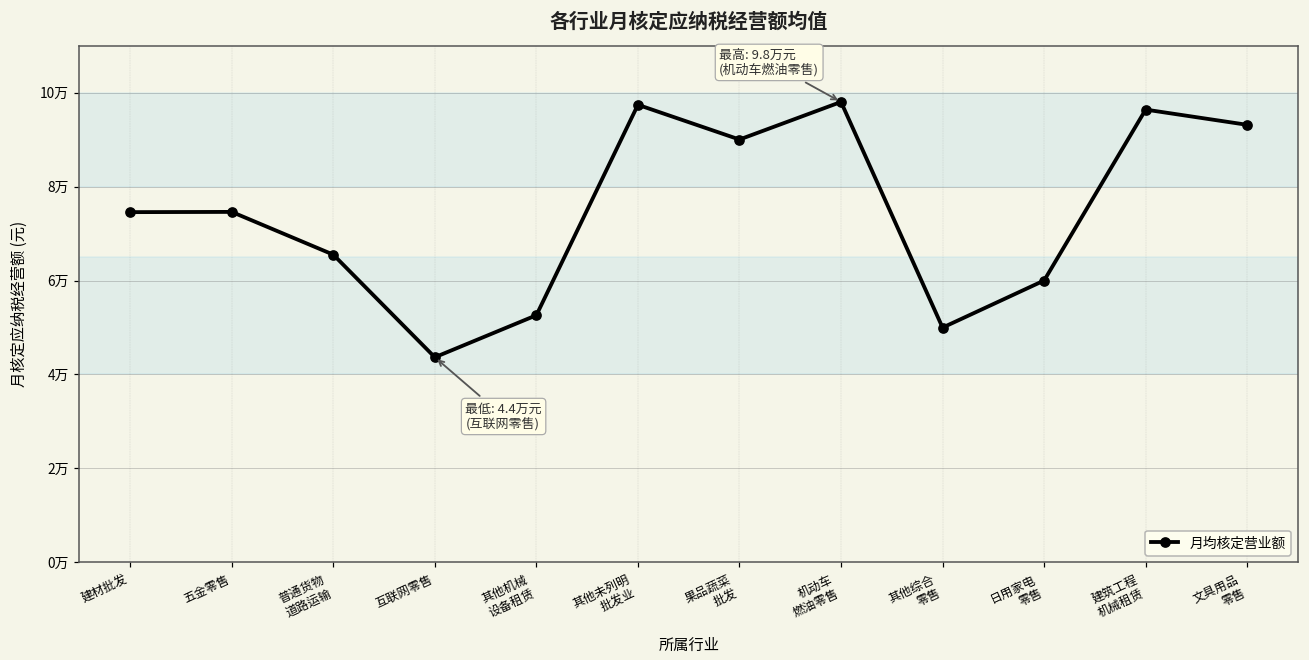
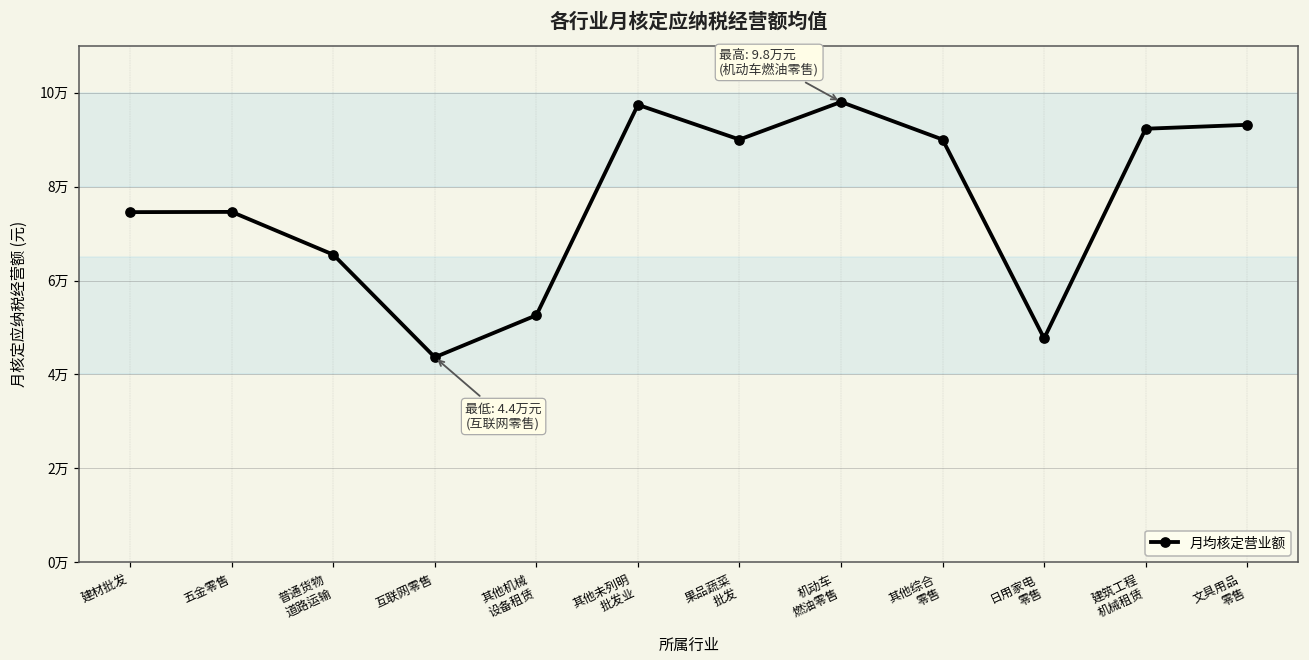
  {
    "建材批发": "7.5万",
    "五金零售": "7.5万",
    "普通货物 道路运输": "6.6万",
    "其他机械 设备租赁": "5.3万",
    "其他未列明 批发业": "9.7万",
    "果品蔬菜 批发": "9.0万",
-   "其他综合 零售": "5.0万",
-   "日用家电 零售": "6.0万",
-   "建筑工程 机械租赁": "9.6万",
+   "其他综合 零售": "9.0万",
+   "日用家电 零售": "4.8万",
+   "建筑工程 机械租赁": "9.2万",
    "文具用品 零售": "9.3万"
  }
